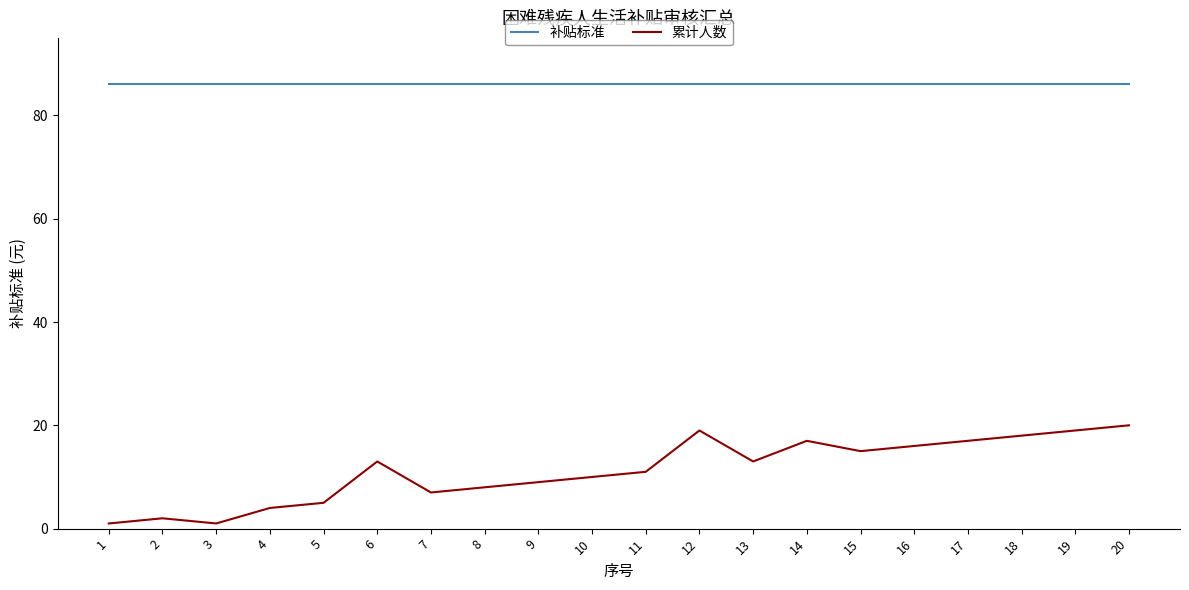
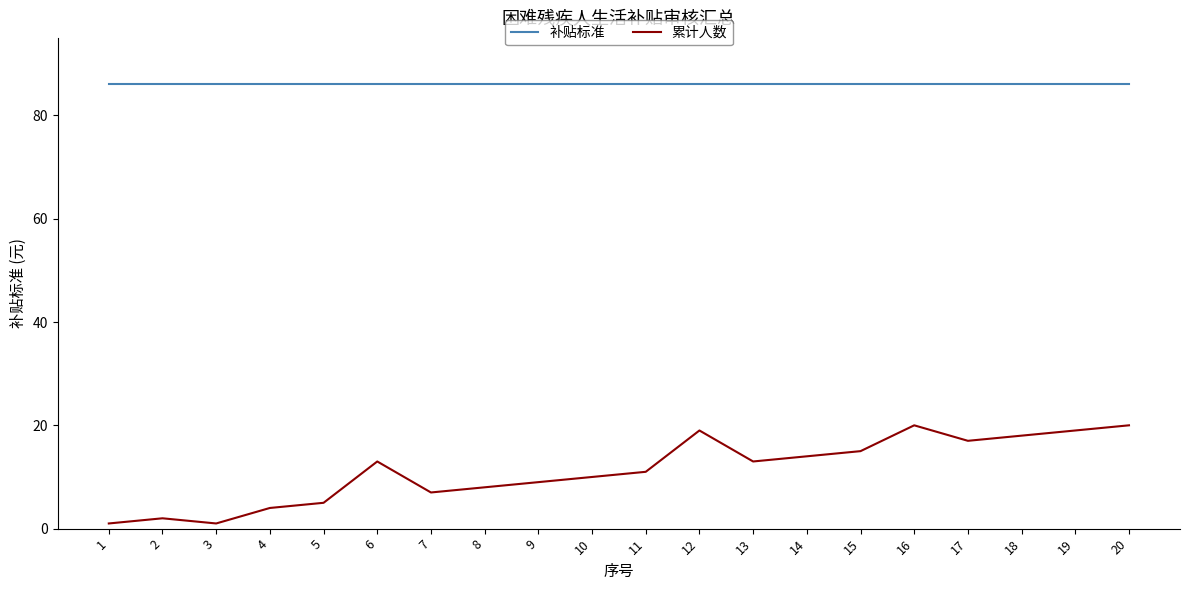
  {
    "补贴标准": {
      "1": 86,
      "2": 86,
      "3": 86,
      "4": 86,
      "5": 86,
      "6": 86,
      "7": 86,
      "8": 86,
      "9": 86,
      "10": 86,
      "11": 86,
      "12": 86,
      "13": 86,
      "14": 86,
      "15": 86,
      "16": 86,
      "17": 86,
      "18": 86,
      "19": 86,
      "20": 86
    },
    "累计人数": {
      "1": 1,
      "2": 2,
      "3": 1,
      "4": 4,
      "5": 5,
      "6": 13,
      "7": 7,
      "8": 8,
      "9": 9,
      "10": 10,
      "11": 11,
      "12": 19,
      "13": 13,
-     "14": 17,
+     "14": 14,
      "15": 15,
-     "16": 16,
+     "16": 20,
      "17": 17,
      "18": 18,
      "19": 19,
      "20": 20
    }
  }
